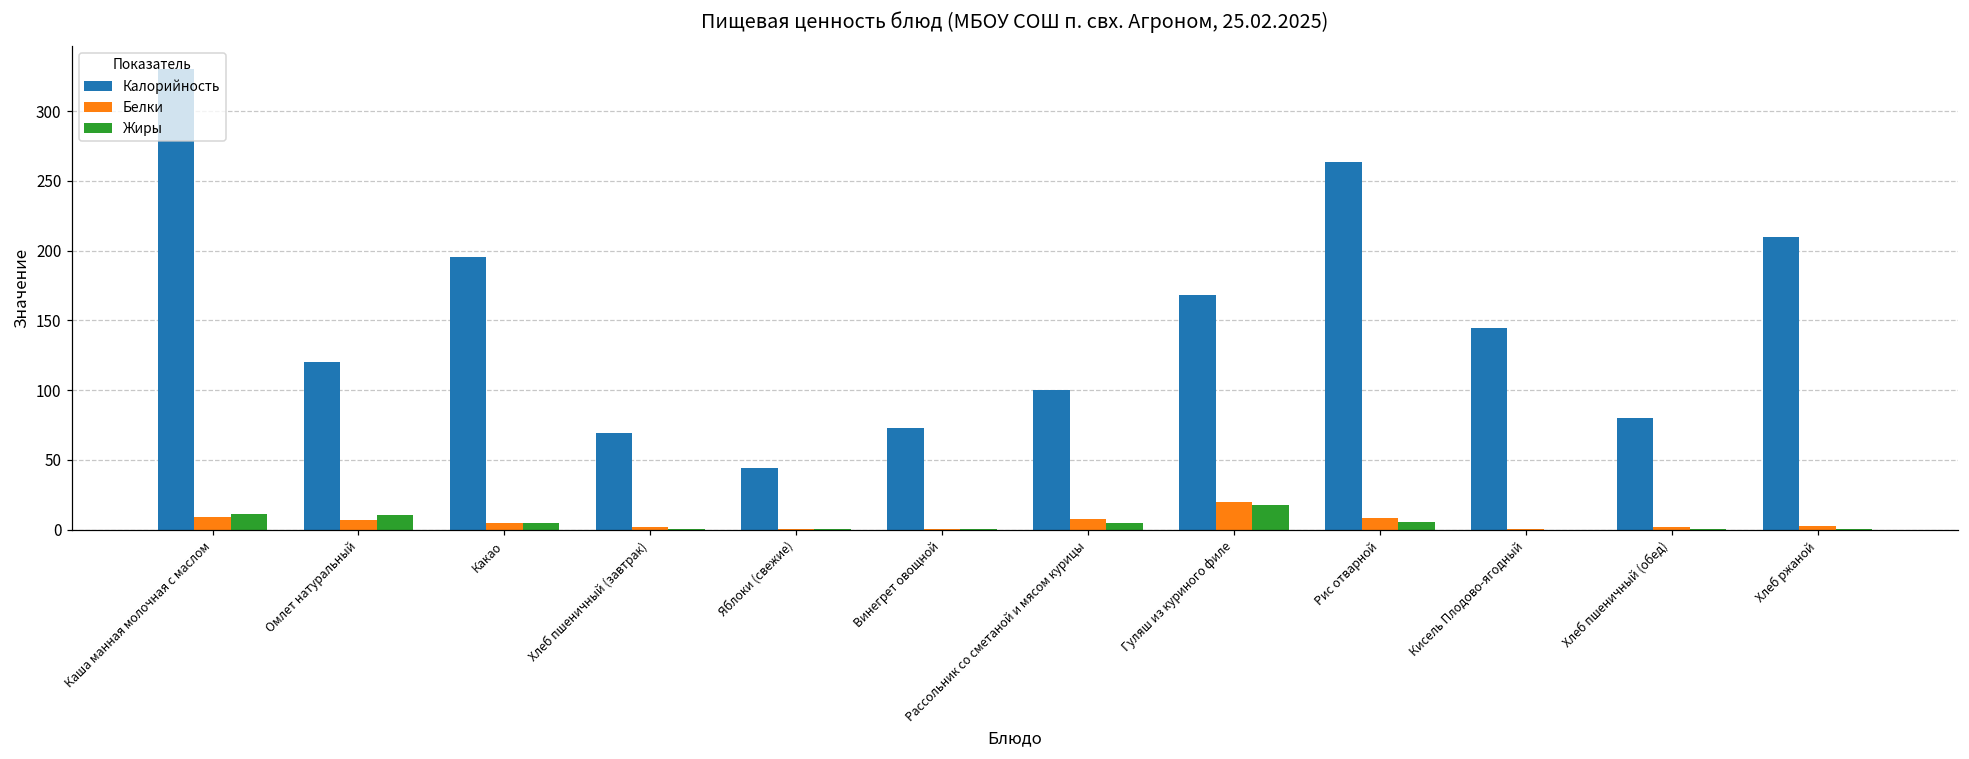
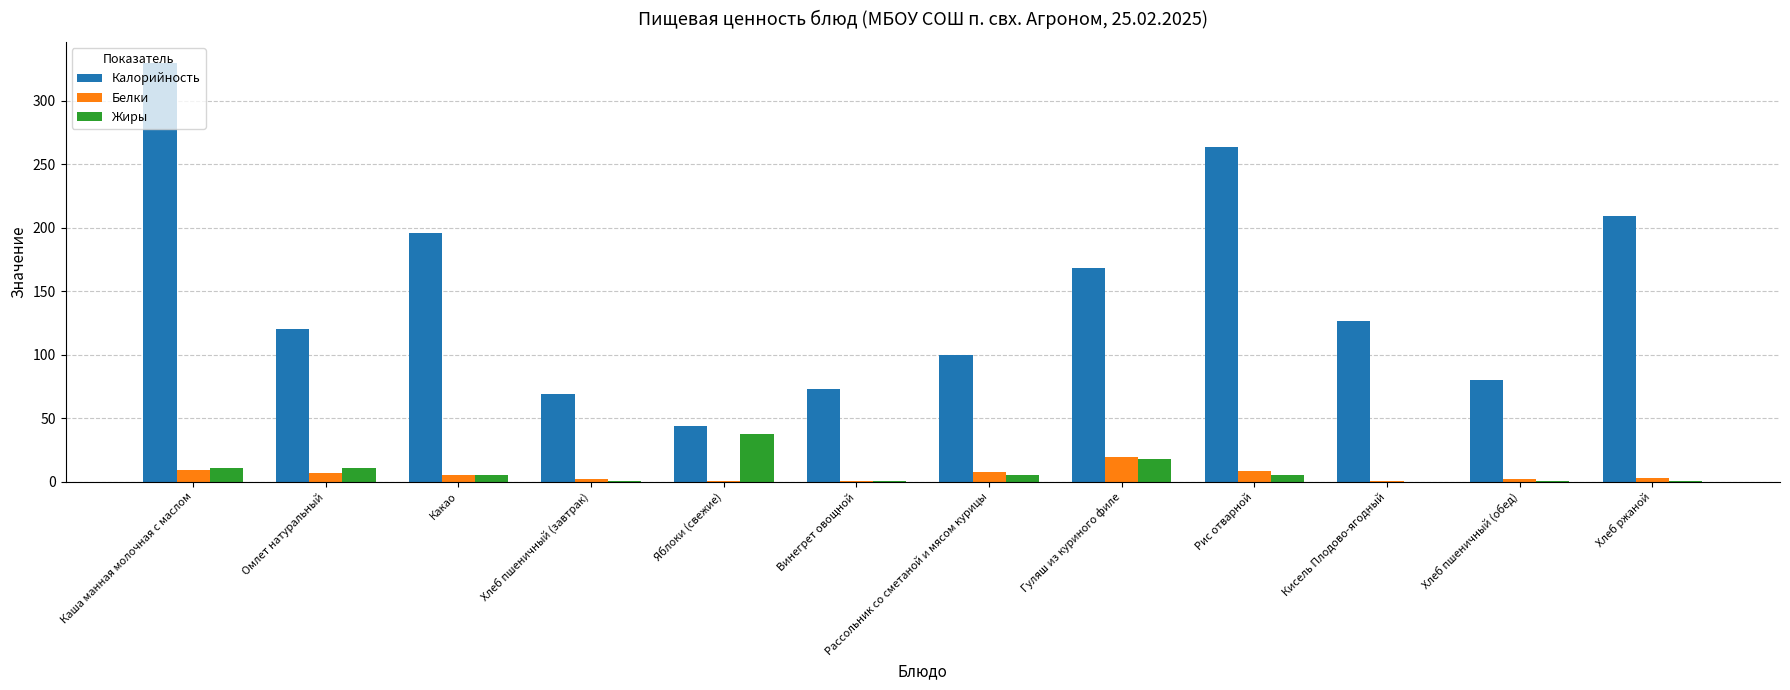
  {
    "Калорийность": {
      "Омлет натуральный": 120,
      "Какао": 196,
      "Хлеб пшеничный (завтрак)": 69,
      "Яблоки (свежие)": 44,
      "Винегрет овощной": 73,
      "Рассольник со сметаной и мясом курицы": 100,
      "Гуляш из куриного филе": 168,
      "Рис отварной": 264,
-     "Кисель Плодово-ягодный": 145,
+     "Кисель Плодово-ягодный": 126,
      "Хлеб пшеничный (обед)": 80,
      "Хлеб ржаной": 210
    },
    "Белки": {
      "Каша манная молочная с маслом": 9,
      "Омлет натуральный": 7,
      "Какао": 5,
      "Хлеб пшеничный (завтрак)": 2,
      "Рассольник со сметаной и мясом курицы": 7,
      "Гуляш из куриного филе": 20,
      "Рис отварной": 9,
      "Хлеб пшеничный (обед)": 2,
      "Хлеб ржаной": 3
    },
    "Жиры": {
      "Каша манная молочная с маслом": 11,
      "Омлет натуральный": 11,
      "Какао": 5,
-     "Яблоки (свежие)": 0,
+     "Яблоки (свежие)": 37,
      "Рассольник со сметаной и мясом курицы": 5,
      "Гуляш из куриного филе": 18,
      "Рис отварной": 5,
      "Кисель Плодово-ягодный": 0
    }
  }
